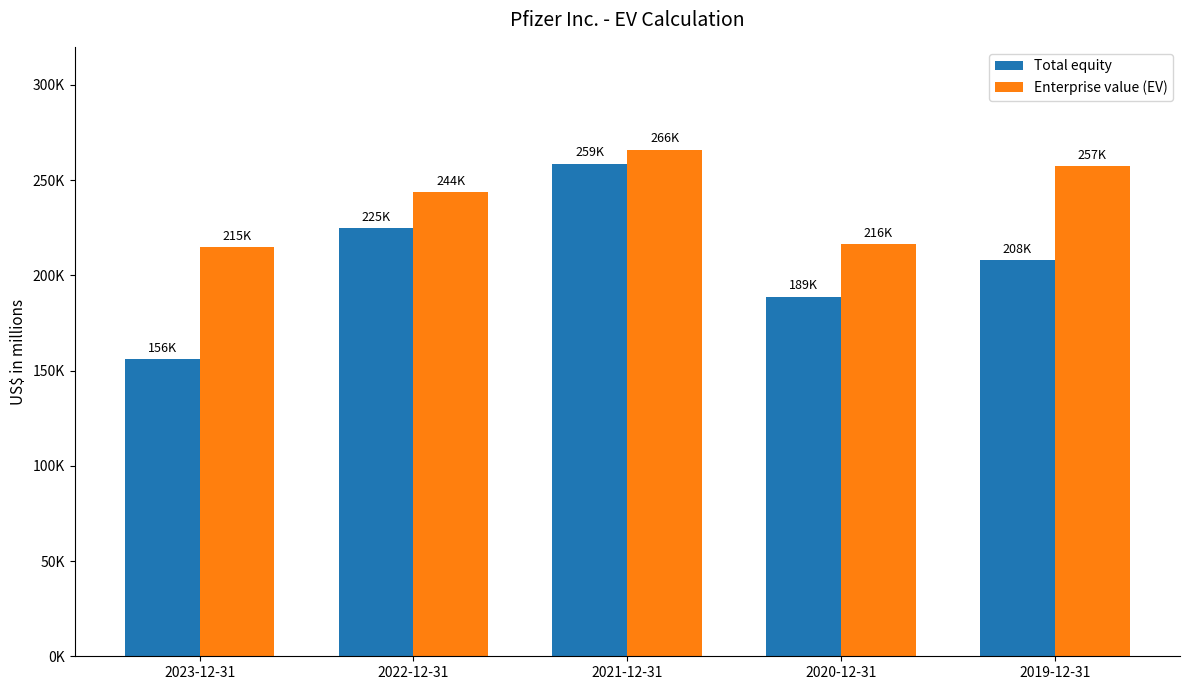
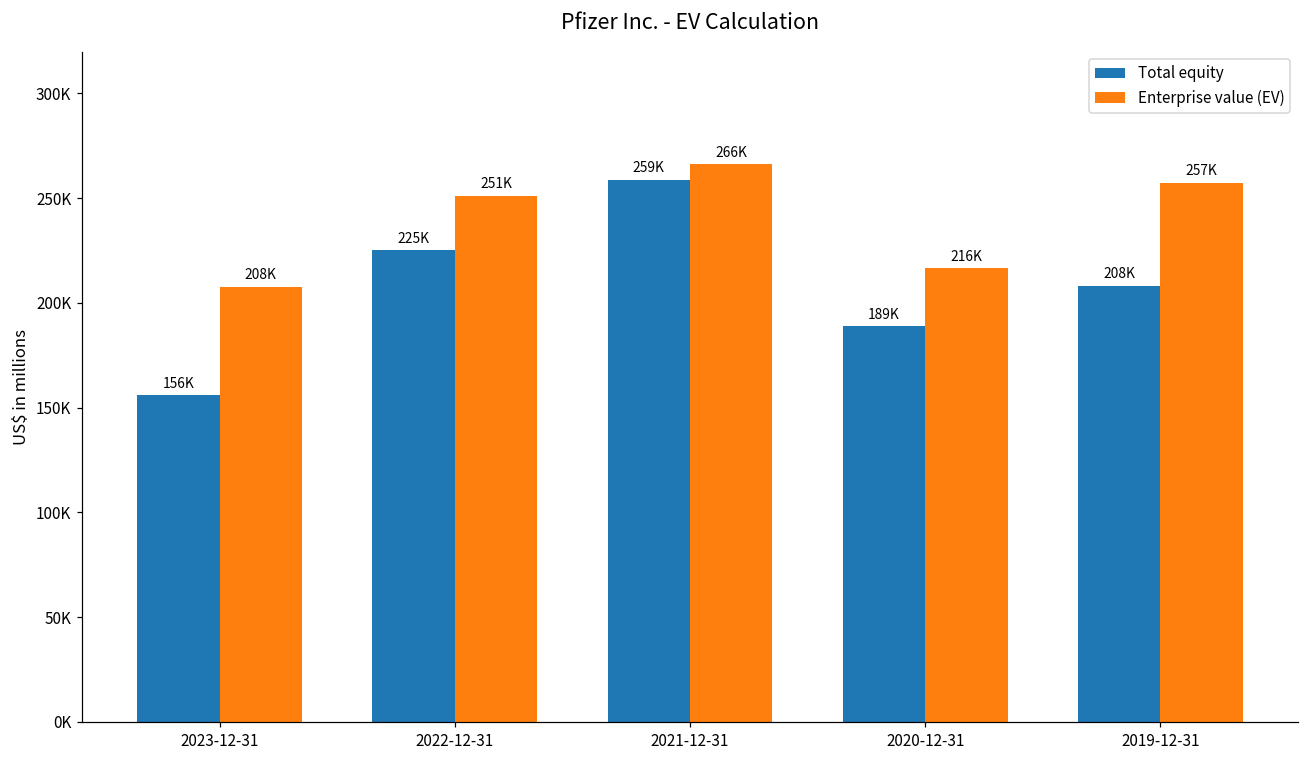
  {
    "Total equity": {
      "2023-12-31": "156K",
      "2022-12-31": "225K",
      "2021-12-31": "259K",
      "2020-12-31": "189K",
      "2019-12-31": "208K"
    },
    "Enterprise value (EV)": {
-     "2023-12-31": "215K",
-     "2022-12-31": "244K",
+     "2023-12-31": "208K",
+     "2022-12-31": "251K",
      "2021-12-31": "266K",
      "2020-12-31": "216K",
      "2019-12-31": "257K"
    }
  }
